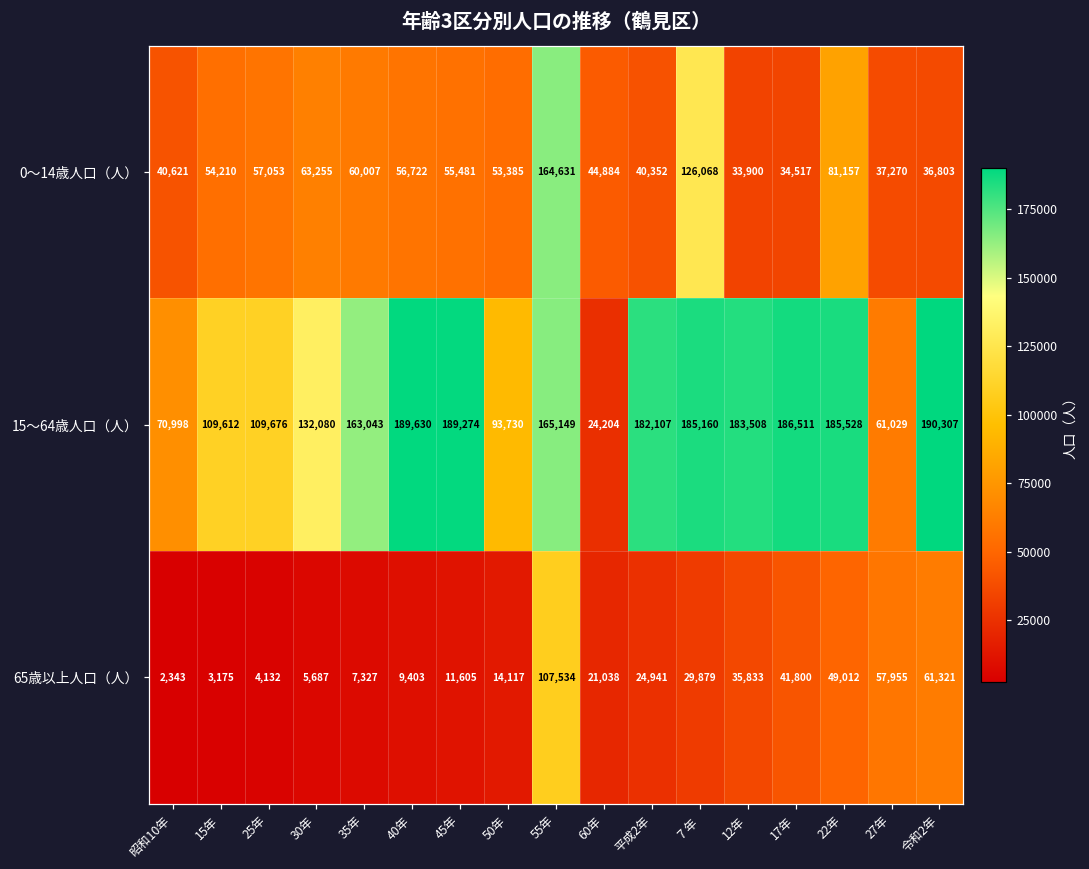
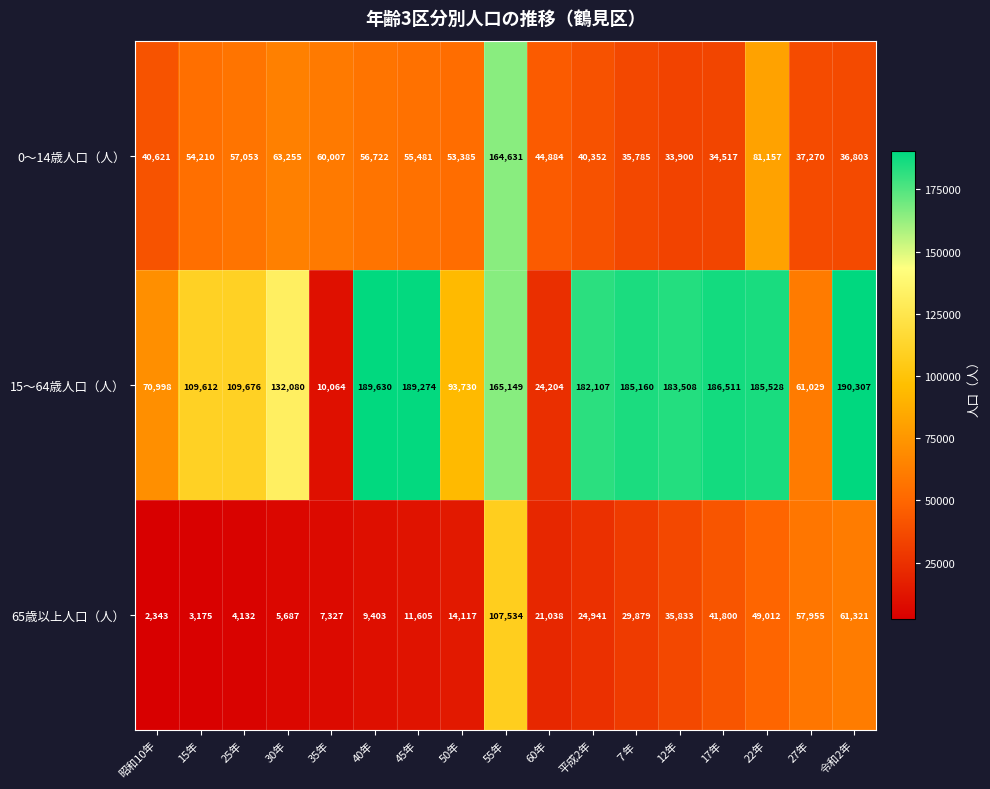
  {
    "0～14歳人口（人）": {
      "昭和10年": "40,621",
      "15年": "54,210",
      "25年": "57,053",
      "30年": "63,255",
      "35年": "60,007",
      "40年": "56,722",
      "45年": "55,481",
      "50年": "53,385",
      "55年": "164,631",
      "60年": "44,884",
      "平成2年": "40,352",
-     "７年": "126,068",
+     "７年": "35,785",
      "12年": "33,900",
      "17年": "34,517",
      "22年": "81,157",
      "27年": "37,270",
      "令和2年": "36,803"
    },
    "15～64歳人口（人）": {
      "昭和10年": "70,998",
      "15年": "109,612",
      "25年": "109,676",
      "30年": "132,080",
-     "35年": "163,043",
+     "35年": "10,064",
      "40年": "189,630",
      "45年": "189,274",
      "50年": "93,730",
      "55年": "165,149",
      "60年": "24,204",
      "平成2年": "182,107",
      "７年": "185,160",
      "12年": "183,508",
      "17年": "186,511",
      "22年": "185,528",
      "27年": "61,029",
      "令和2年": "190,307"
    },
    "65歳以上人口（人）": {
      "昭和10年": "2,343",
      "15年": "3,175",
      "25年": "4,132",
      "30年": "5,687",
      "35年": "7,327",
      "40年": "9,403",
      "45年": "11,605",
      "50年": "14,117",
      "55年": "107,534",
      "60年": "21,038",
      "平成2年": "24,941",
      "７年": "29,879",
      "12年": "35,833",
      "17年": "41,800",
      "22年": "49,012",
      "27年": "57,955",
      "令和2年": "61,321"
    }
  }
